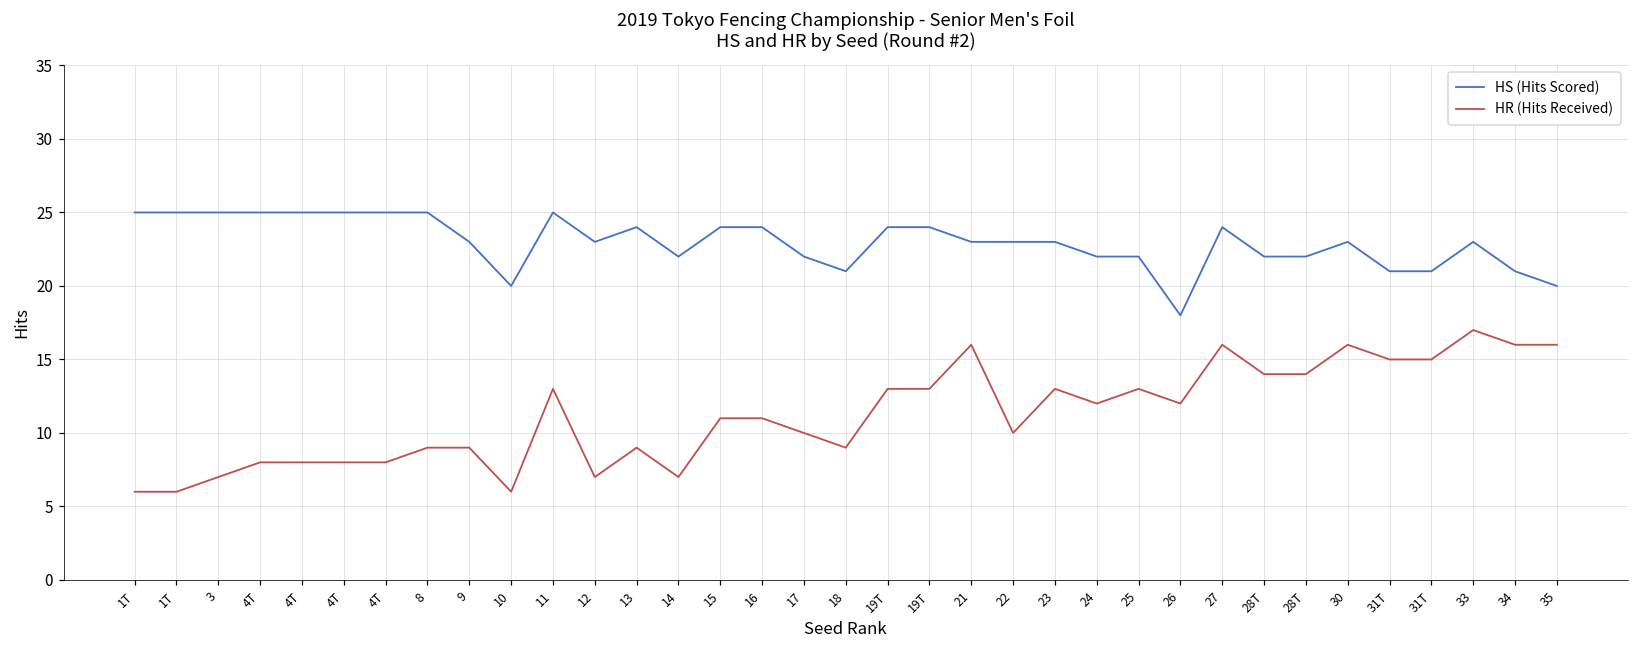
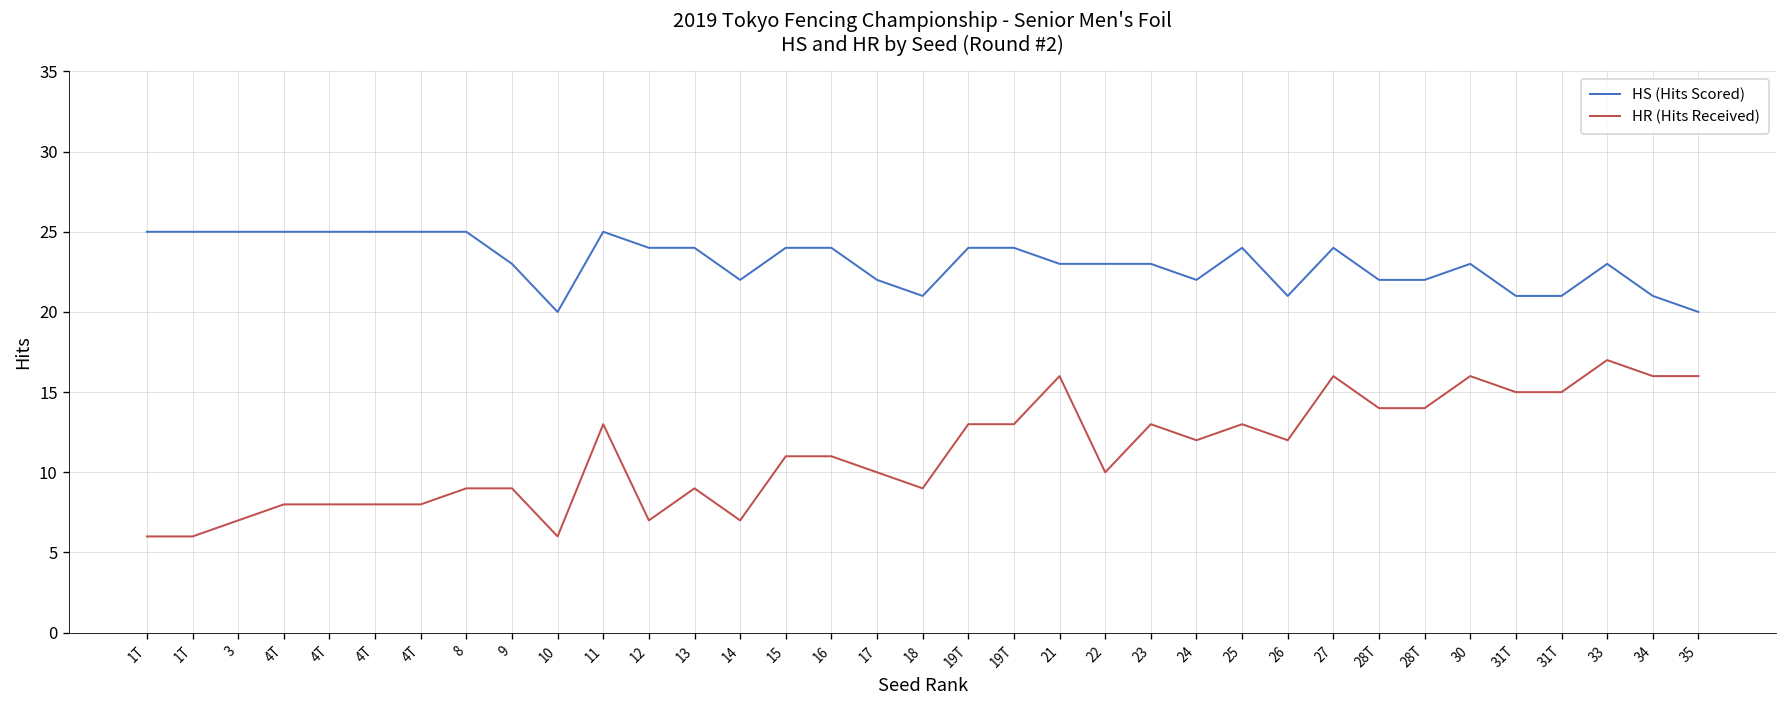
  {
    "HS (Hits Scored)": {
      "3": 25,
      "8": 25,
      "9": 23,
      "10": 20,
      "11": 25,
-     "12": 23,
+     "12": 24,
      "13": 24,
      "14": 22,
      "15": 24,
      "16": 24,
      "17": 22,
      "18": 21,
      "21": 23,
      "22": 23,
      "23": 23,
      "24": 22,
-     "25": 22,
-     "26": 18,
+     "25": 24,
+     "26": 21,
      "27": 24,
      "30": 23,
      "33": 23,
      "34": 21,
      "35": 20
    },
    "HR (Hits Received)": {
      "3": 7,
      "8": 9,
      "9": 9,
      "10": 6,
      "11": 13,
      "12": 7,
      "13": 9,
      "14": 7,
      "15": 11,
      "16": 11,
      "17": 10,
      "18": 9,
      "21": 16,
      "22": 10,
      "23": 13,
      "24": 12,
      "25": 13,
      "26": 12,
      "27": 16,
      "30": 16,
      "33": 17,
      "34": 16,
      "35": 16
    }
  }
